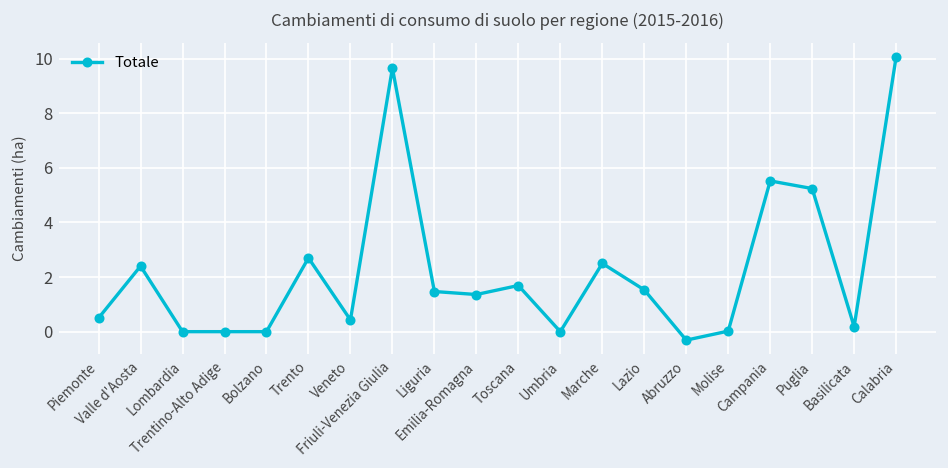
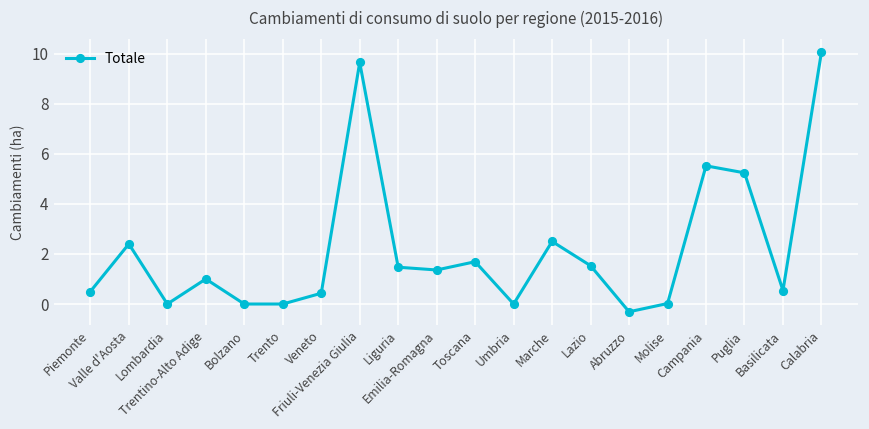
  {
    "Piemonte": 0.5,
    "Valle d'Aosta": 2.4,
    "Lombardia": 0.0,
-   "Trentino-Alto Adige": 0,
+   "Trentino-Alto Adige": 1,
    "Bolzano": 0.0,
-   "Trento": 2.7,
+   "Trento": 0.0,
    "Veneto": 0.4,
    "Friuli-Venezia Giulia": 9.7,
    "Liguria": 1.5,
    "Emilia-Romagna": 1.4,
    "Toscana": 1.7,
    "Umbria": 0.0,
    "Marche": 2.5,
    "Lazio": 1.5,
    "Abruzzo": -0.3,
    "Molise": 0.0,
    "Campania": 5.5,
    "Puglia": 5.2,
-   "Basilicata": 0.2,
+   "Basilicata": 0.5,
    "Calabria": 10.1
  }
